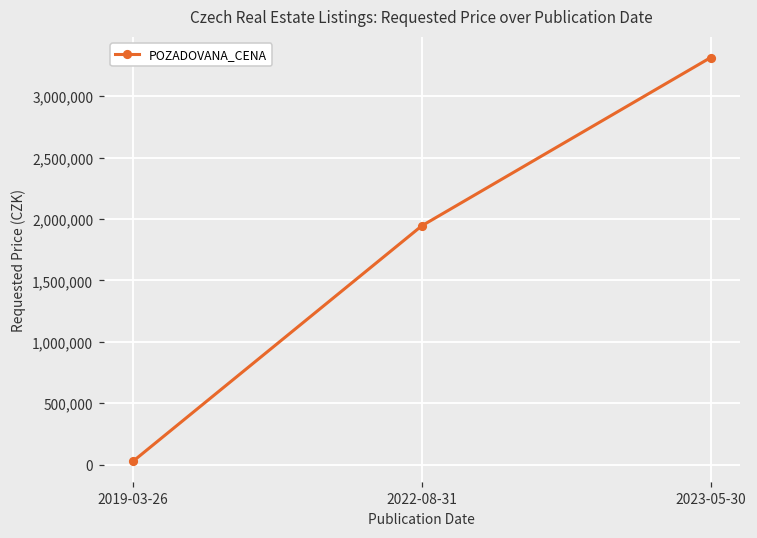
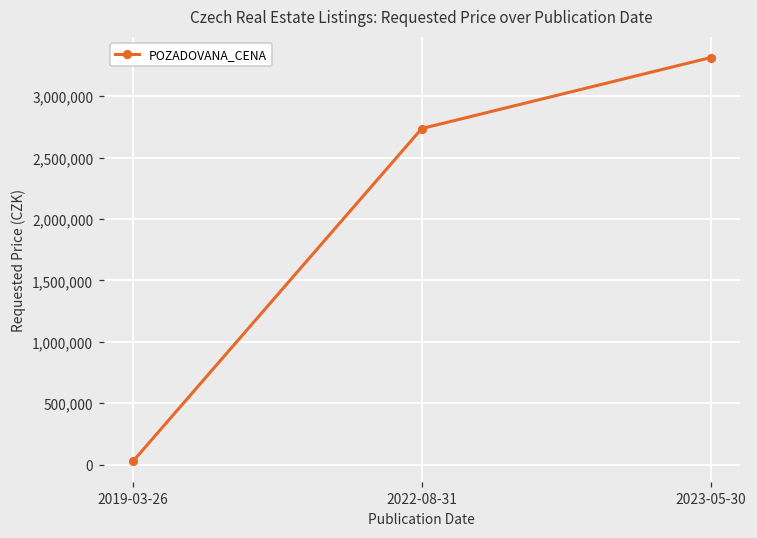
  {
    "2019-03-26": "30,000",
-   "2022-08-31": "1,940,000",
+   "2022-08-31": "2,740,000",
    "2023-05-30": "3,310,000"
  }
